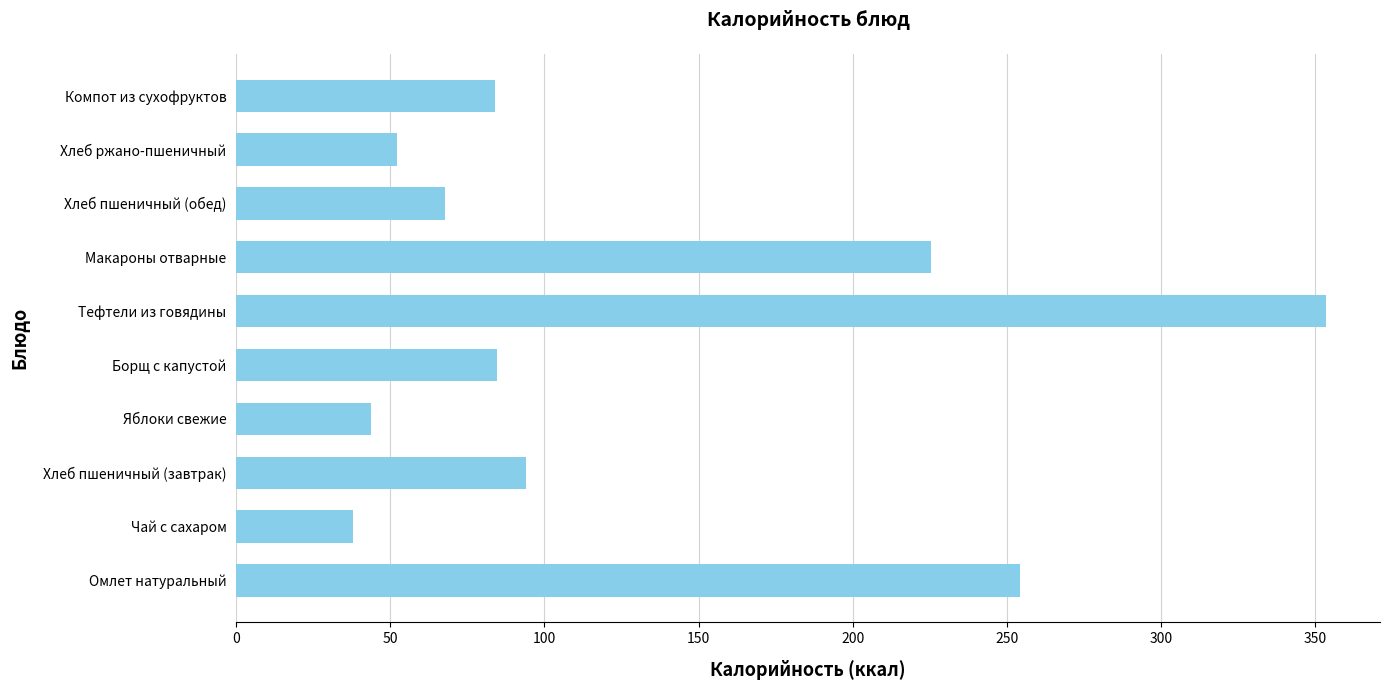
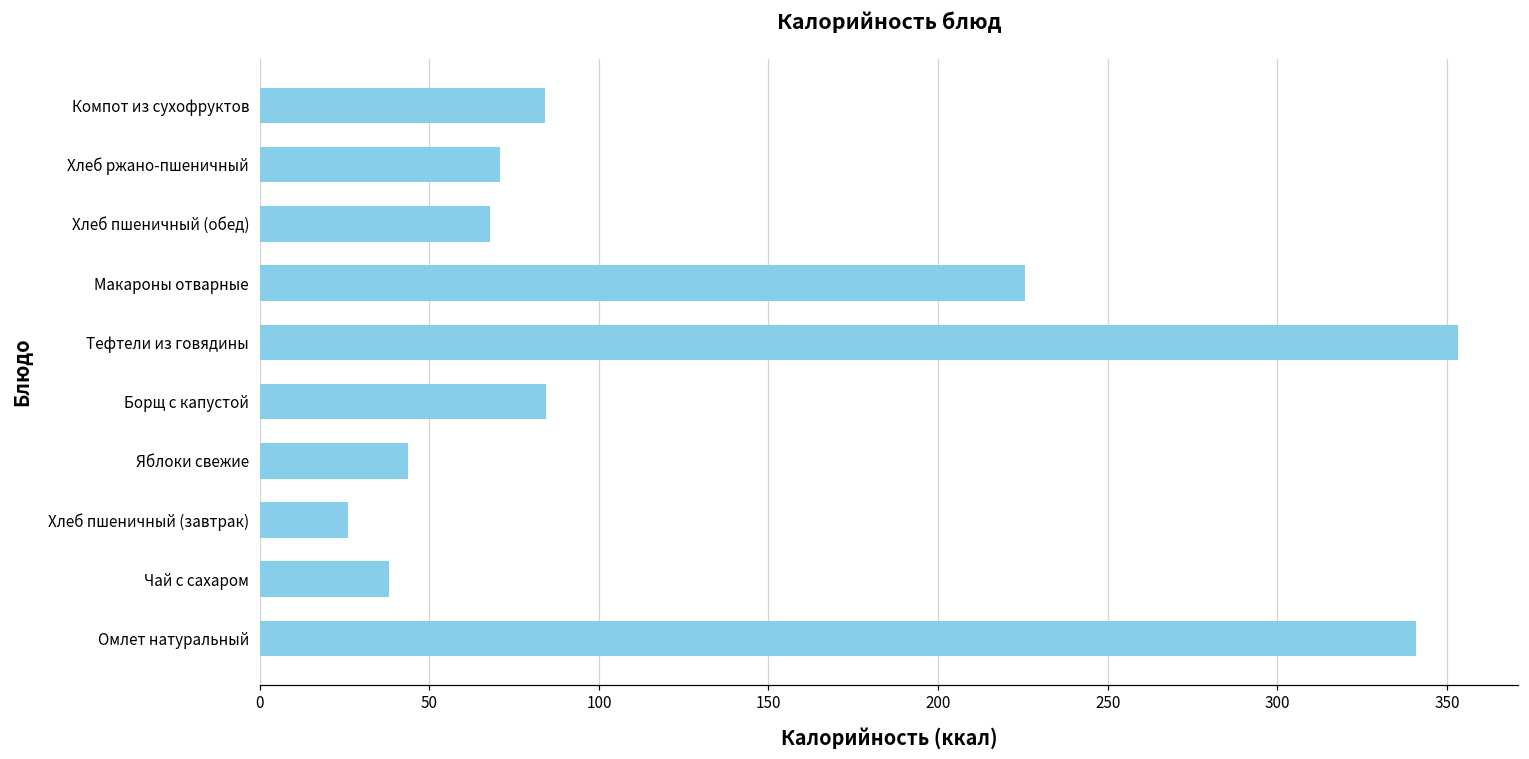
  {
    "Компот из сухофруктов": 84,
-   "Хлеб ржано-пшеничный": 52,
+   "Хлеб ржано-пшеничный": 71,
    "Хлеб пшеничный (обед)": 68,
    "Макароны отварные": 226,
    "Тефтели из говядины": 353,
    "Борщ с капустой": 85,
    "Яблоки свежие": 44,
-   "Хлеб пшеничный (завтрак)": 94,
+   "Хлеб пшеничный (завтрак)": 26,
    "Чай с сахаром": 38,
-   "Омлет натуральный": 254
+   "Омлет натуральный": 341
  }
